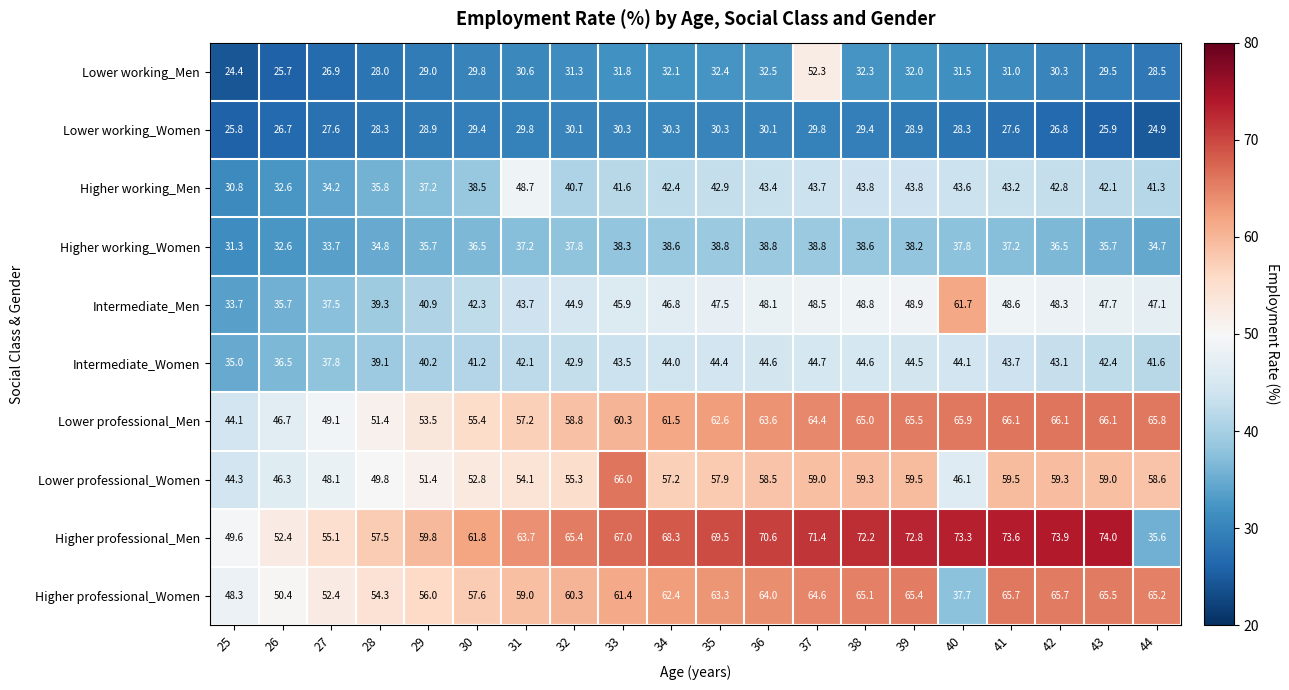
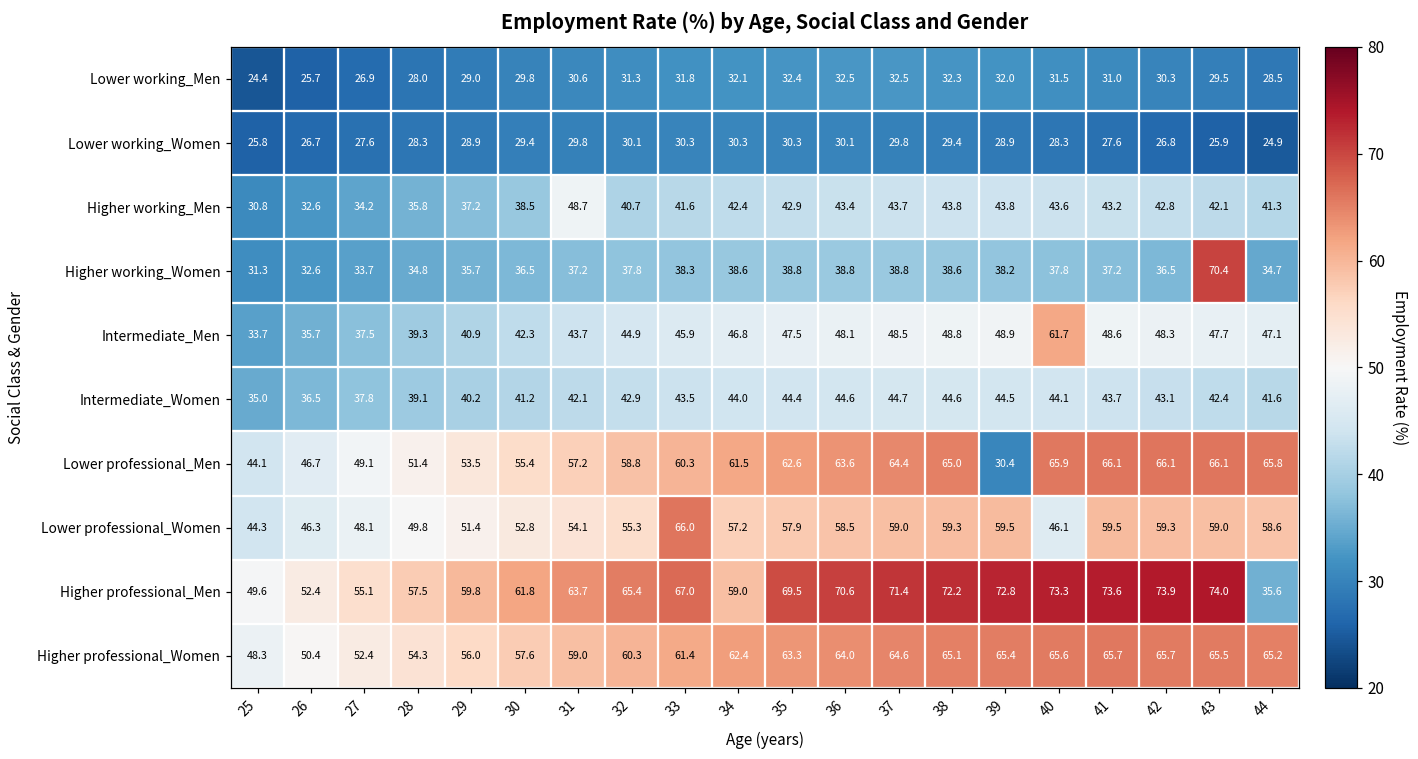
  {
    "Lower working_Men": {
      "25": 24.4,
      "26": 25.7,
      "27": 26.9,
      "28": 28.0,
      "29": 29.0,
      "30": 29.8,
      "31": 30.6,
      "32": 31.3,
      "33": 31.8,
      "34": 32.1,
      "35": 32.4,
      "36": 32.5,
-     "37": 52.3,
+     "37": 32.5,
      "38": 32.3,
      "39": 32.0,
      "40": 31.5,
      "41": 31.0,
      "42": 30.3,
      "43": 29.5,
      "44": 28.5
    },
    "Lower working_Women": {
      "25": 25.8,
      "26": 26.7,
      "27": 27.6,
      "28": 28.3,
      "29": 28.9,
      "30": 29.4,
      "31": 29.8,
      "32": 30.1,
      "33": 30.3,
      "34": 30.3,
      "35": 30.3,
      "36": 30.1,
      "37": 29.8,
      "38": 29.4,
      "39": 28.9,
      "40": 28.3,
      "41": 27.6,
      "42": 26.8,
      "43": 25.9,
      "44": 24.9
    },
    "Higher working_Men": {
      "25": 30.8,
      "26": 32.6,
      "27": 34.2,
      "28": 35.8,
      "29": 37.2,
      "30": 38.5,
      "31": 48.7,
      "32": 40.7,
      "33": 41.6,
      "34": 42.4,
      "35": 42.9,
      "36": 43.4,
      "37": 43.7,
      "38": 43.8,
      "39": 43.8,
      "40": 43.6,
      "41": 43.2,
      "42": 42.8,
      "43": 42.1,
      "44": 41.3
    },
    "Higher working_Women": {
      "25": 31.3,
      "26": 32.6,
      "27": 33.7,
      "28": 34.8,
      "29": 35.7,
      "30": 36.5,
      "31": 37.2,
      "32": 37.8,
      "33": 38.3,
      "34": 38.6,
      "35": 38.8,
      "36": 38.8,
      "37": 38.8,
      "38": 38.6,
      "39": 38.2,
      "40": 37.8,
      "41": 37.2,
      "42": 36.5,
-     "43": 35.7,
+     "43": 70.4,
      "44": 34.7
    },
    "Intermediate_Men": {
      "25": 33.7,
      "26": 35.7,
      "27": 37.5,
      "28": 39.3,
      "29": 40.9,
      "30": 42.3,
      "31": 43.7,
      "32": 44.9,
      "33": 45.9,
      "34": 46.8,
      "35": 47.5,
      "36": 48.1,
      "37": 48.5,
      "38": 48.8,
      "39": 48.9,
      "40": 61.7,
      "41": 48.6,
      "42": 48.3,
      "43": 47.7,
      "44": 47.1
    },
    "Intermediate_Women": {
      "25": 35.0,
      "26": 36.5,
      "27": 37.8,
      "28": 39.1,
      "29": 40.2,
      "30": 41.2,
      "31": 42.1,
      "32": 42.9,
      "33": 43.5,
      "34": 44.0,
      "35": 44.4,
      "36": 44.6,
      "37": 44.7,
      "38": 44.6,
      "39": 44.5,
      "40": 44.1,
      "41": 43.7,
      "42": 43.1,
      "43": 42.4,
      "44": 41.6
    },
    "Lower professional_Men": {
      "25": 44.1,
      "26": 46.7,
      "27": 49.1,
      "28": 51.4,
      "29": 53.5,
      "30": 55.4,
      "31": 57.2,
      "32": 58.8,
      "33": 60.3,
      "34": 61.5,
      "35": 62.6,
      "36": 63.6,
      "37": 64.4,
      "38": 65.0,
-     "39": 65.5,
+     "39": 30.4,
      "40": 65.9,
      "41": 66.1,
      "42": 66.1,
      "43": 66.1,
      "44": 65.8
    },
    "Lower professional_Women": {
      "25": 44.3,
      "26": 46.3,
      "27": 48.1,
      "28": 49.8,
      "29": 51.4,
      "30": 52.8,
      "31": 54.1,
      "32": 55.3,
      "33": 66.0,
      "34": 57.2,
      "35": 57.9,
      "36": 58.5,
      "37": 59.0,
      "38": 59.3,
      "39": 59.5,
      "40": 46.1,
      "41": 59.5,
      "42": 59.3,
      "43": 59.0,
      "44": 58.6
    },
    "Higher professional_Men": {
      "25": 49.6,
      "26": 52.4,
      "27": 55.1,
      "28": 57.5,
      "29": 59.8,
      "30": 61.8,
      "31": 63.7,
      "32": 65.4,
      "33": 67.0,
-     "34": 68.3,
+     "34": 59.0,
      "35": 69.5,
      "36": 70.6,
      "37": 71.4,
      "38": 72.2,
      "39": 72.8,
      "40": 73.3,
      "41": 73.6,
      "42": 73.9,
      "43": 74.0,
      "44": 35.6
    },
    "Higher professional_Women": {
      "25": 48.3,
      "26": 50.4,
      "27": 52.4,
      "28": 54.3,
      "29": 56.0,
      "30": 57.6,
      "31": 59.0,
      "32": 60.3,
      "33": 61.4,
      "34": 62.4,
      "35": 63.3,
      "36": 64.0,
      "37": 64.6,
      "38": 65.1,
      "39": 65.4,
-     "40": 37.7,
+     "40": 65.6,
      "41": 65.7,
      "42": 65.7,
      "43": 65.5,
      "44": 65.2
    }
  }
